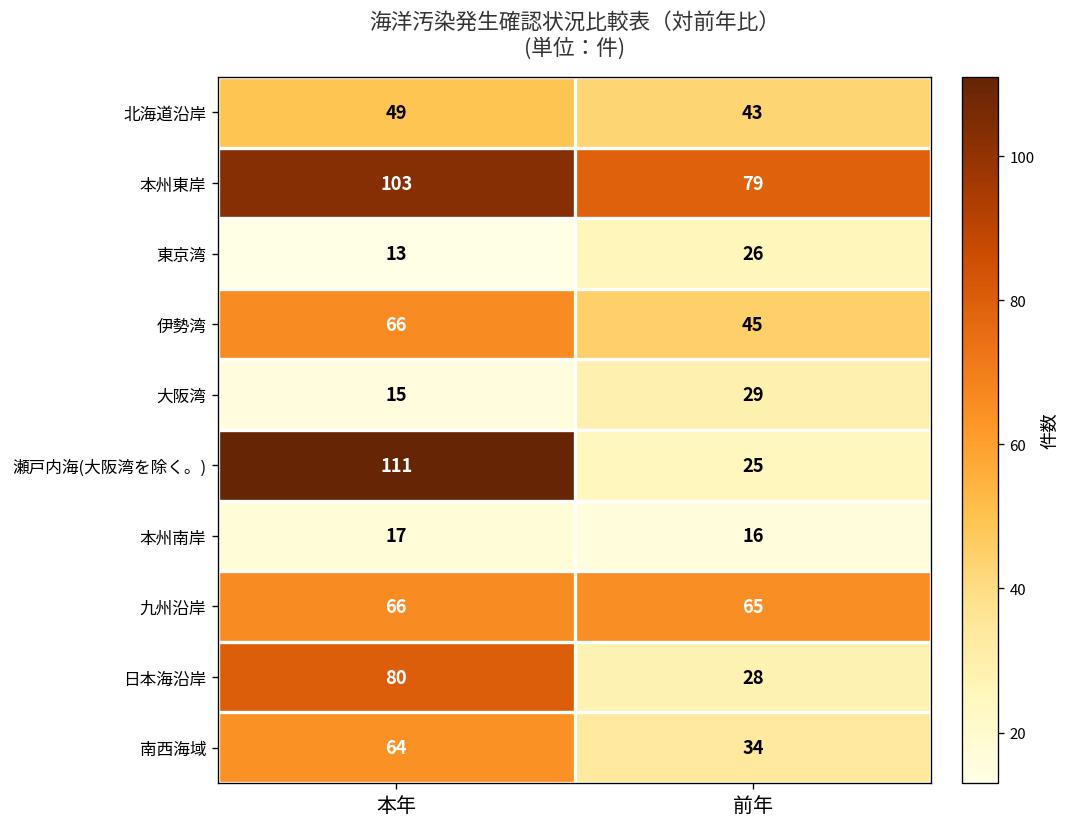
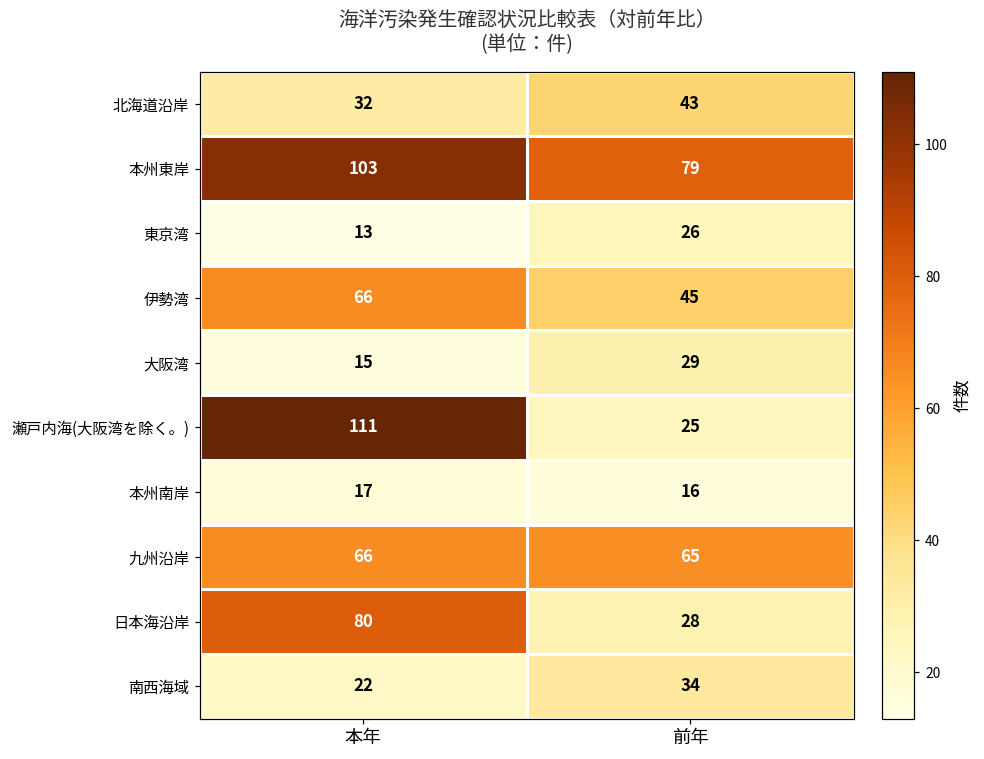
  {
    "北海道沿岸": {
-     "本年": 49,
+     "本年": 32,
      "前年": 43
    },
    "本州東岸": {
      "本年": 103,
      "前年": 79
    },
    "東京湾": {
      "本年": 13,
      "前年": 26
    },
    "伊勢湾": {
      "本年": 66,
      "前年": 45
    },
    "大阪湾": {
      "本年": 15,
      "前年": 29
    },
    "瀬戸内海(大阪湾を除く。)": {
      "本年": 111,
      "前年": 25
    },
    "本州南岸": {
      "本年": 17,
      "前年": 16
    },
    "九州沿岸": {
      "本年": 66,
      "前年": 65
    },
    "日本海沿岸": {
      "本年": 80,
      "前年": 28
    },
    "南西海域": {
-     "本年": 64,
+     "本年": 22,
      "前年": 34
    }
  }
